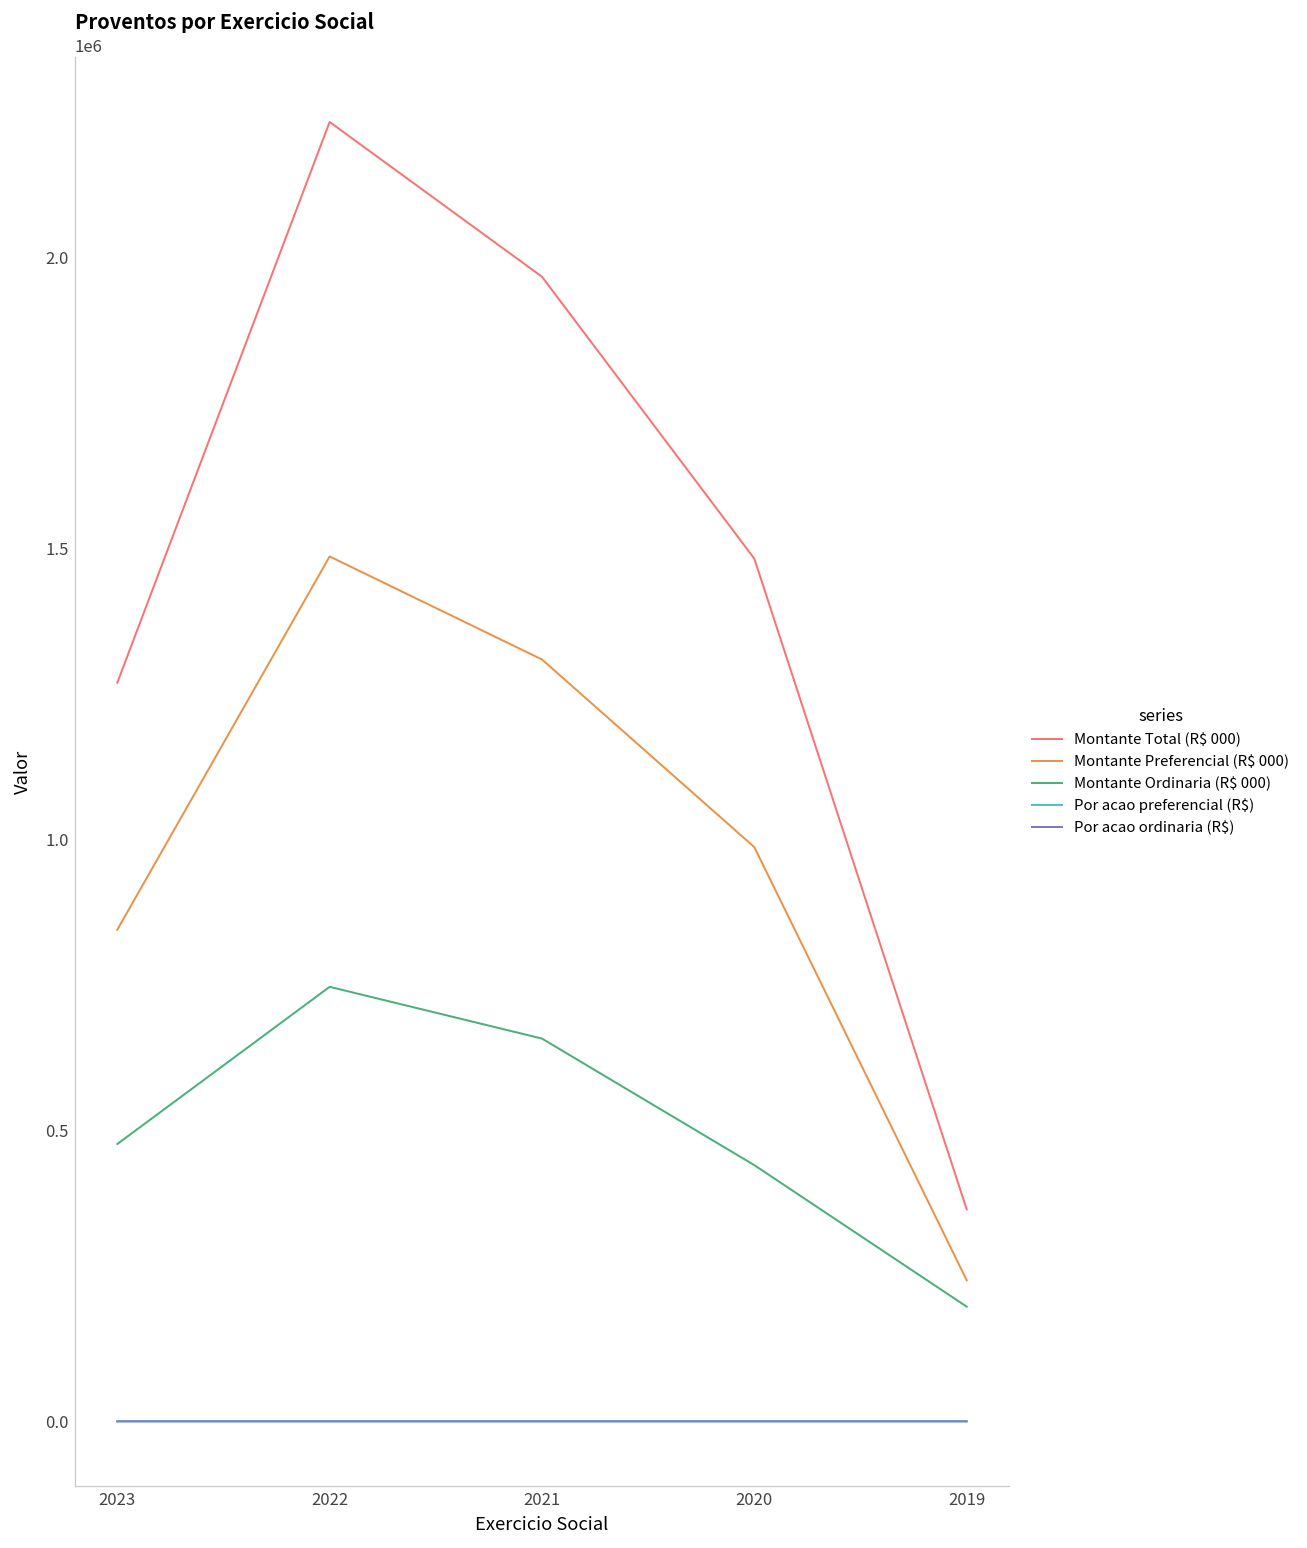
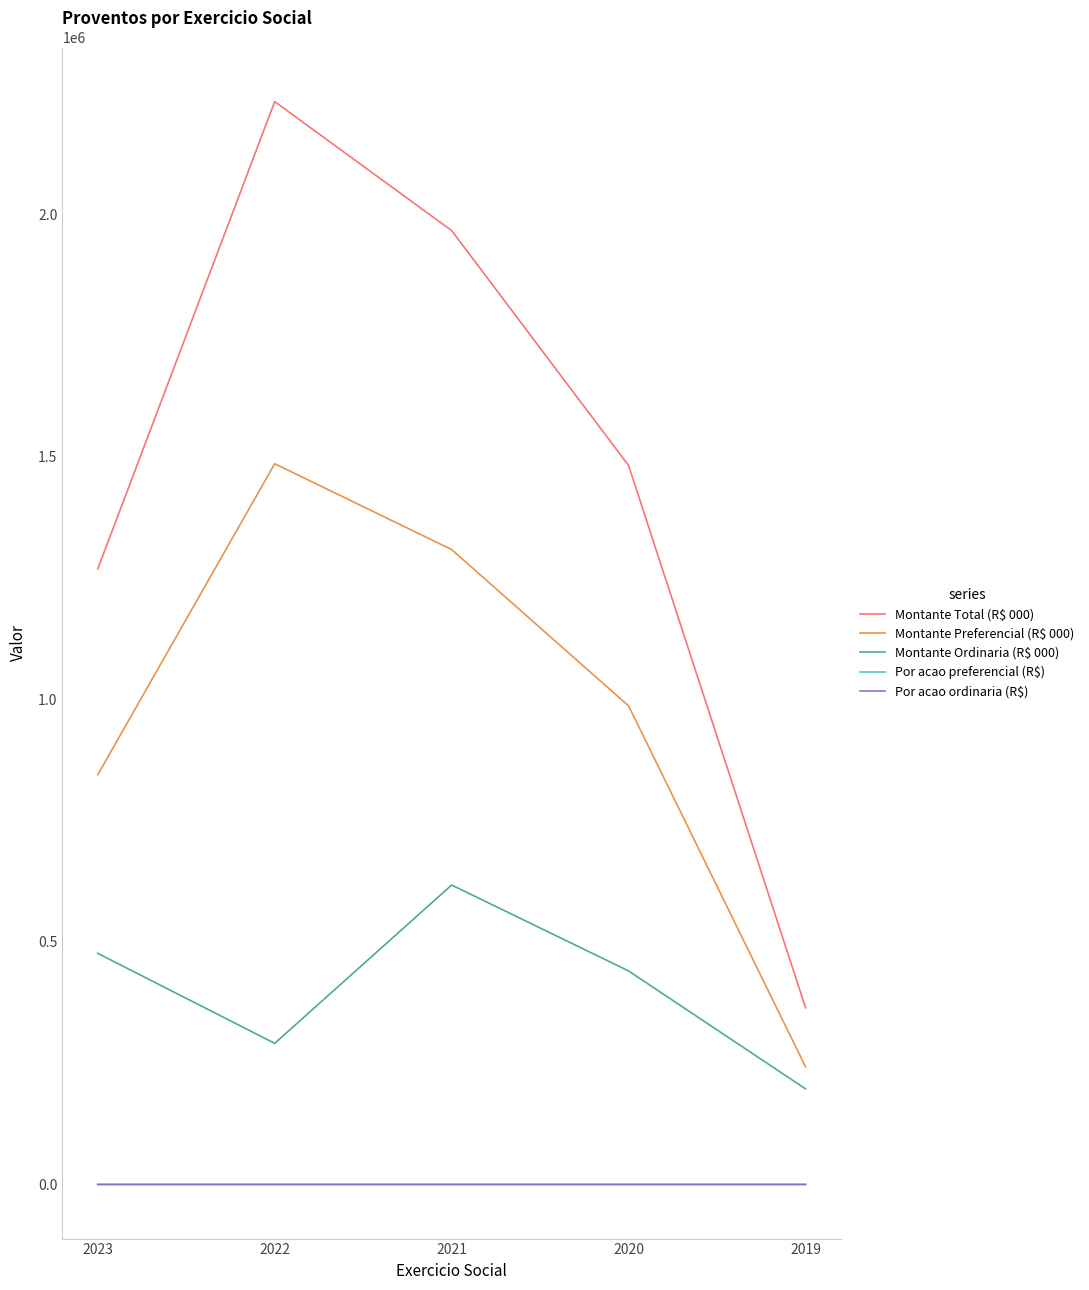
  {
    "Montante Ordinaria (R$ 000)": {
      "2023": 480000,
-     "2022": 750000,
-     "2021": 660000,
+     "2022": 290000,
+     "2021": 620000,
      "2020": 440000,
      "2019": 200000
    },
    "Por acao ordinaria (R$)": {
      "2023": 0,
      "2022": 0,
      "2021": 0,
      "2020": 0,
      "2019": 0
    }
  }
